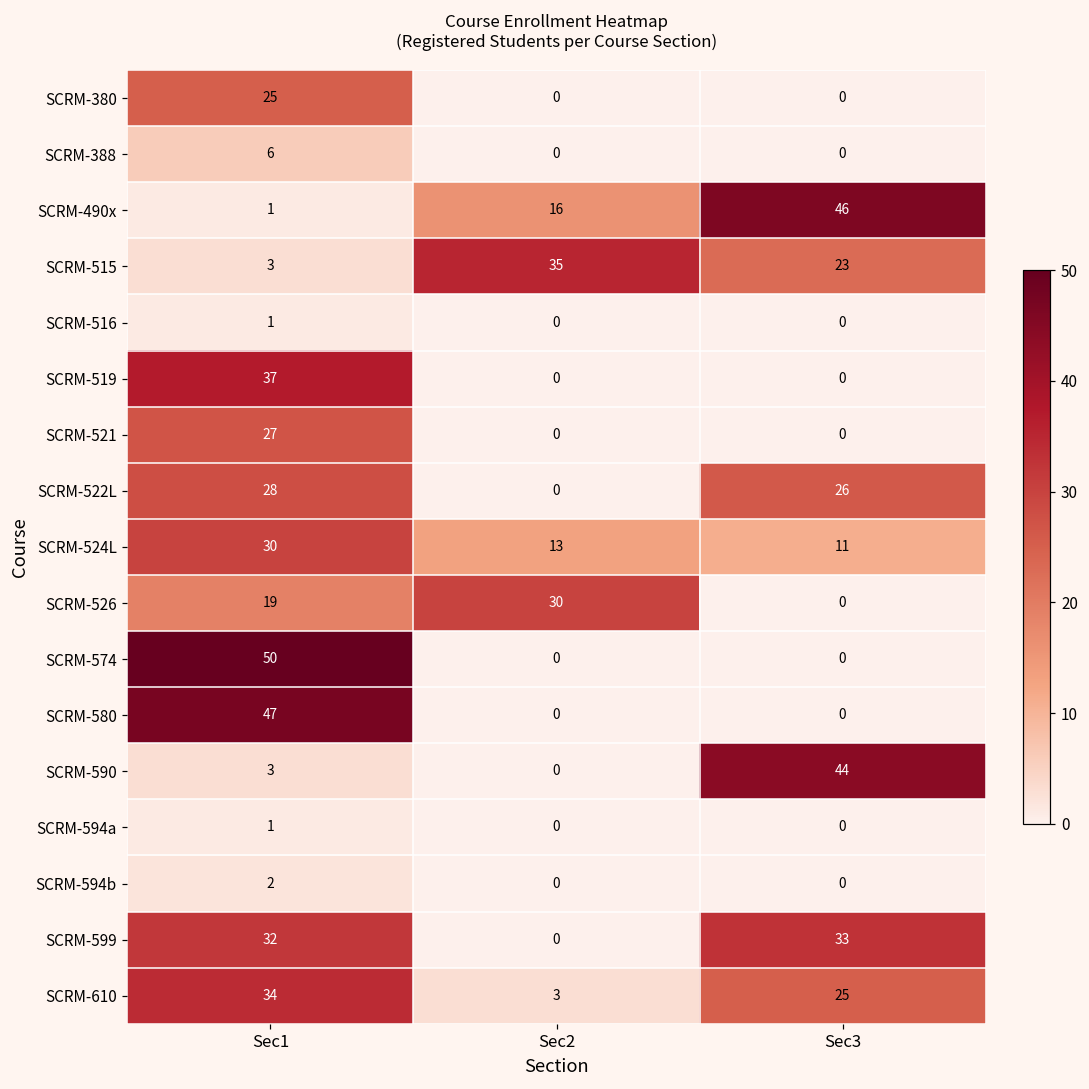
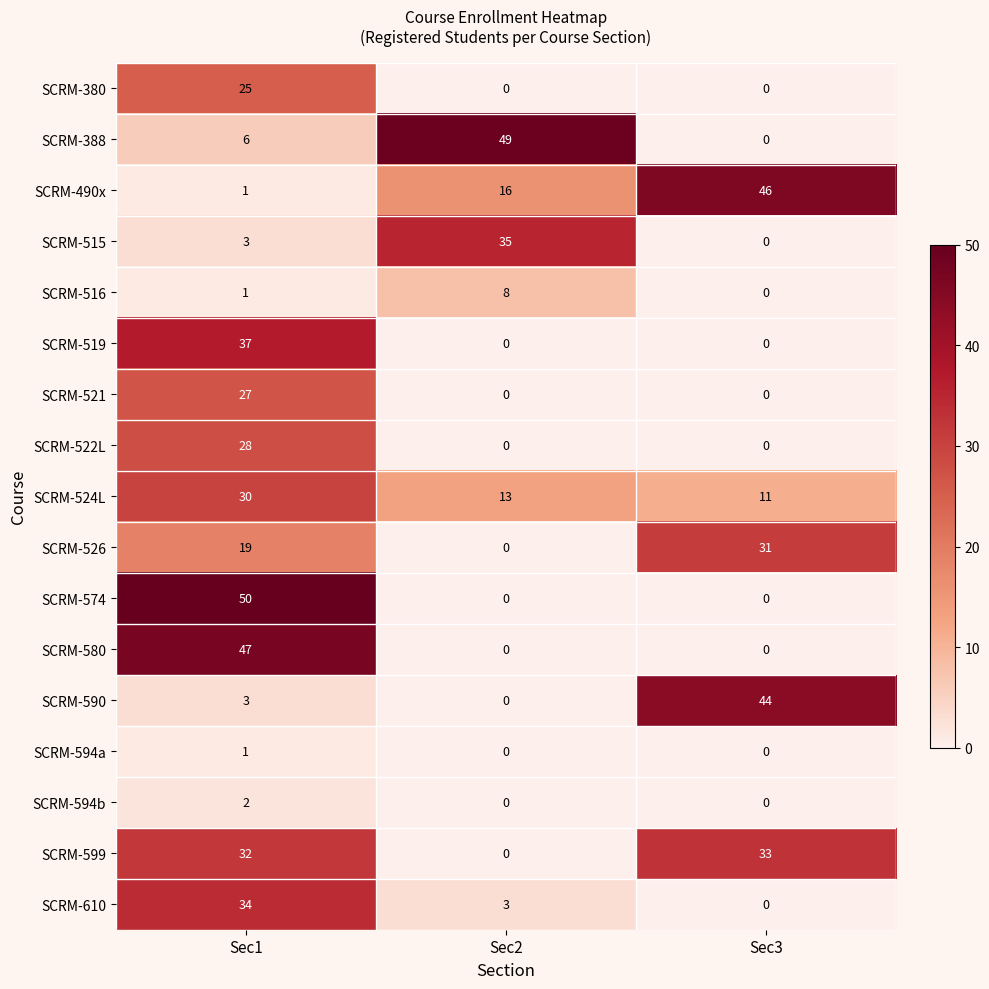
  {
    "SCRM-380": {
      "Sec1": 25,
      "Sec2": 0,
      "Sec3": 0
    },
    "SCRM-388": {
      "Sec1": 6,
-     "Sec2": 0,
+     "Sec2": 49,
      "Sec3": 0
    },
    "SCRM-490x": {
      "Sec1": 1,
      "Sec2": 16,
      "Sec3": 46
    },
    "SCRM-515": {
      "Sec1": 3,
      "Sec2": 35,
-     "Sec3": 23
+     "Sec3": 0
    },
    "SCRM-516": {
      "Sec1": 1,
-     "Sec2": 0,
+     "Sec2": 8,
      "Sec3": 0
    },
    "SCRM-519": {
      "Sec1": 37,
      "Sec2": 0,
      "Sec3": 0
    },
    "SCRM-521": {
      "Sec1": 27,
      "Sec2": 0,
      "Sec3": 0
    },
    "SCRM-522L": {
      "Sec1": 28,
      "Sec2": 0,
-     "Sec3": 26
+     "Sec3": 0
    },
    "SCRM-524L": {
      "Sec1": 30,
      "Sec2": 13,
      "Sec3": 11
    },
    "SCRM-526": {
      "Sec1": 19,
-     "Sec2": 30,
-     "Sec3": 0
+     "Sec2": 0,
+     "Sec3": 31
    },
    "SCRM-574": {
      "Sec1": 50,
      "Sec2": 0,
      "Sec3": 0
    },
    "SCRM-580": {
      "Sec1": 47,
      "Sec2": 0,
      "Sec3": 0
    },
    "SCRM-590": {
      "Sec1": 3,
      "Sec2": 0,
      "Sec3": 44
    },
    "SCRM-594a": {
      "Sec1": 1,
      "Sec2": 0,
      "Sec3": 0
    },
    "SCRM-594b": {
      "Sec1": 2,
      "Sec2": 0,
      "Sec3": 0
    },
    "SCRM-599": {
      "Sec1": 32,
      "Sec2": 0,
      "Sec3": 33
    },
    "SCRM-610": {
      "Sec1": 34,
      "Sec2": 3,
-     "Sec3": 25
+     "Sec3": 0
    }
  }
